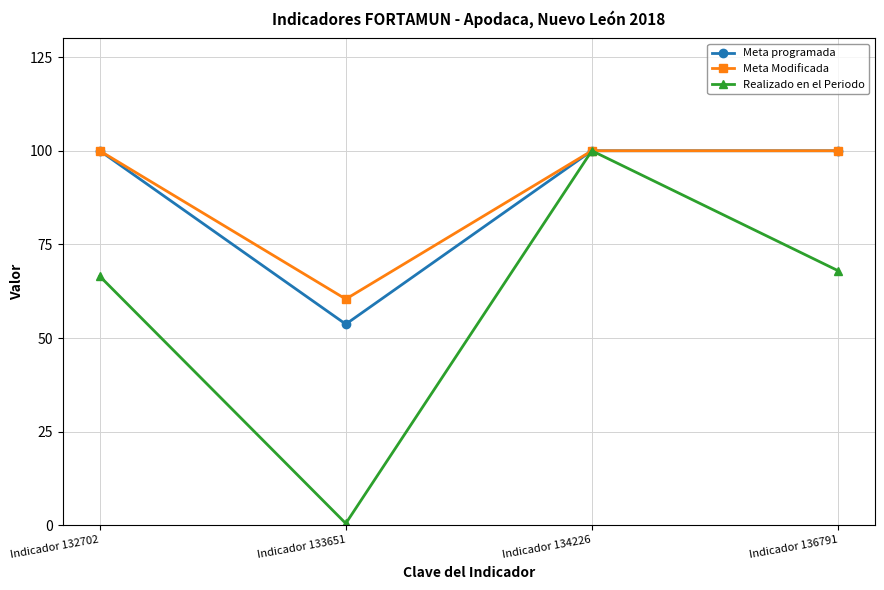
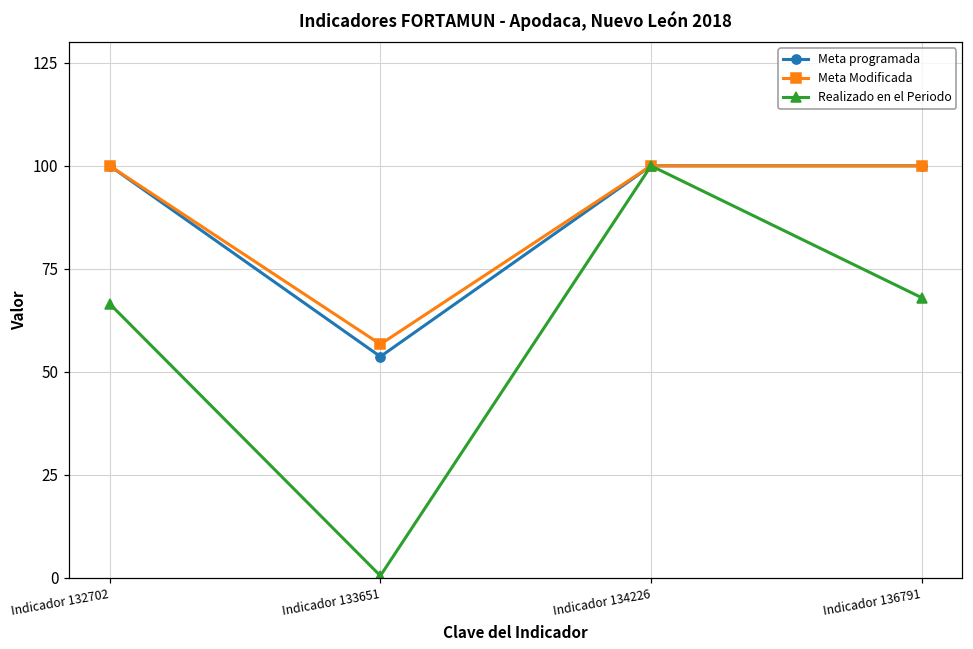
  {
    "Meta programada": {
      "Indicador 133651": 54
    },
    "Meta Modificada": {
-     "Indicador 133651": 60
+     "Indicador 133651": 57
    },
    "Realizado en el Periodo": {
      "Indicador 132702": 67,
      "Indicador 133651": 1,
      "Indicador 136791": 68
    }
  }
